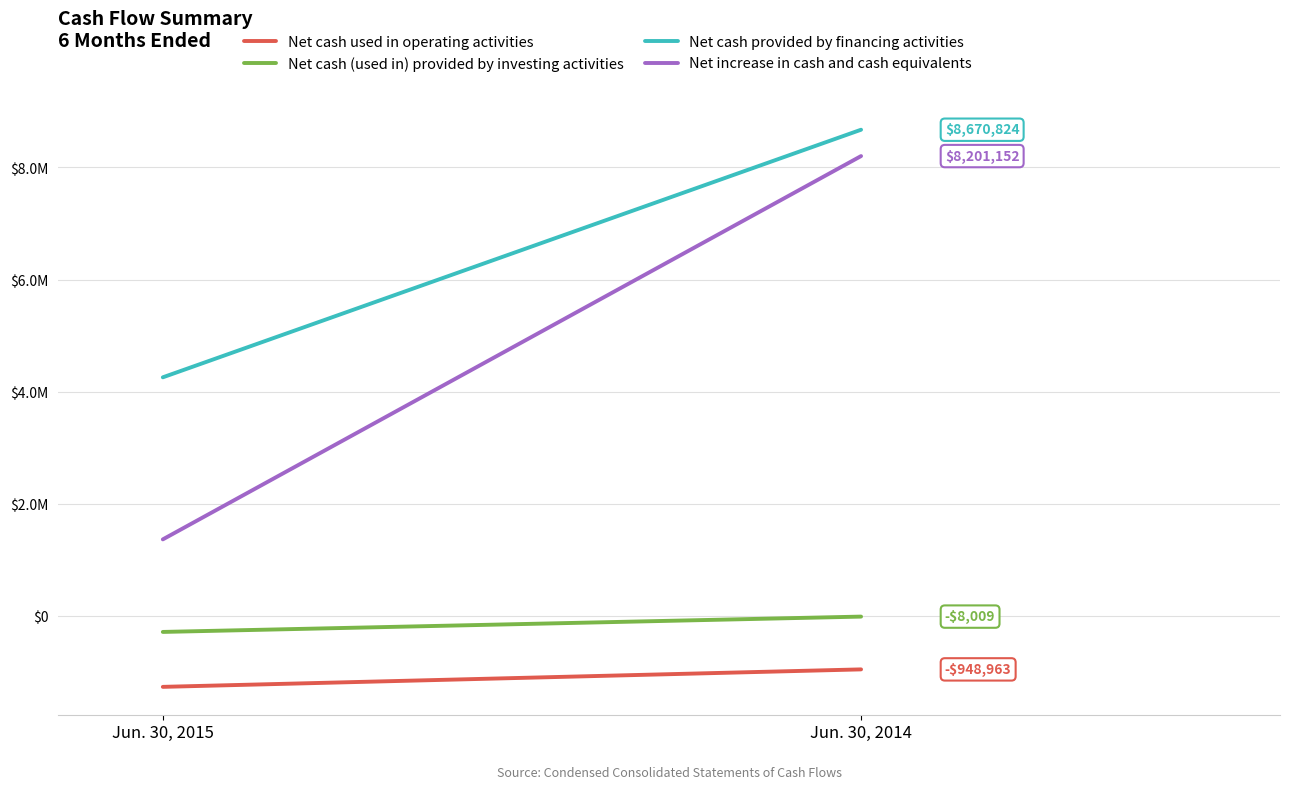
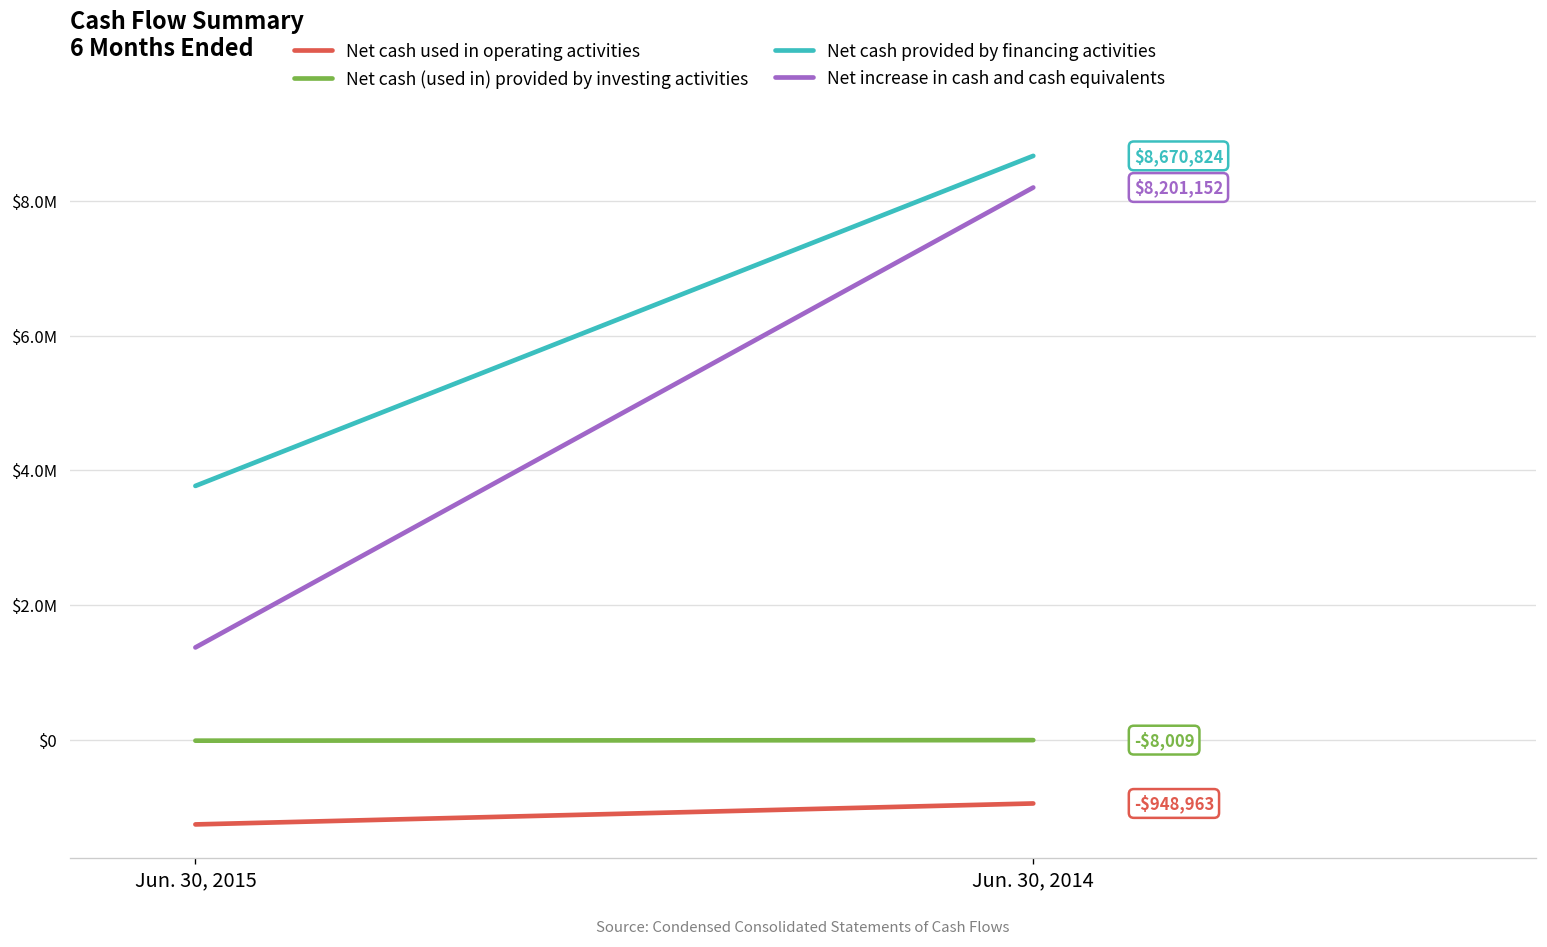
  {
    "Net cash used in operating activities": {
      "Jun. 30, 2015": "$-1300000",
      "Jun. 30, 2014": "$-900000"
    },
    "Net cash (used in) provided by investing activities": {
-     "Jun. 30, 2015": "$-300000",
+     "Jun. 30, 2015": "$0",
      "Jun. 30, 2014": "$0"
    },
    "Net cash provided by financing activities": {
-     "Jun. 30, 2015": "$4300000",
+     "Jun. 30, 2015": "$3800000",
      "Jun. 30, 2014": "$8700000"
    },
    "Net increase in cash and cash equivalents": {
      "Jun. 30, 2015": "$1400000",
      "Jun. 30, 2014": "$8200000"
    }
  }
